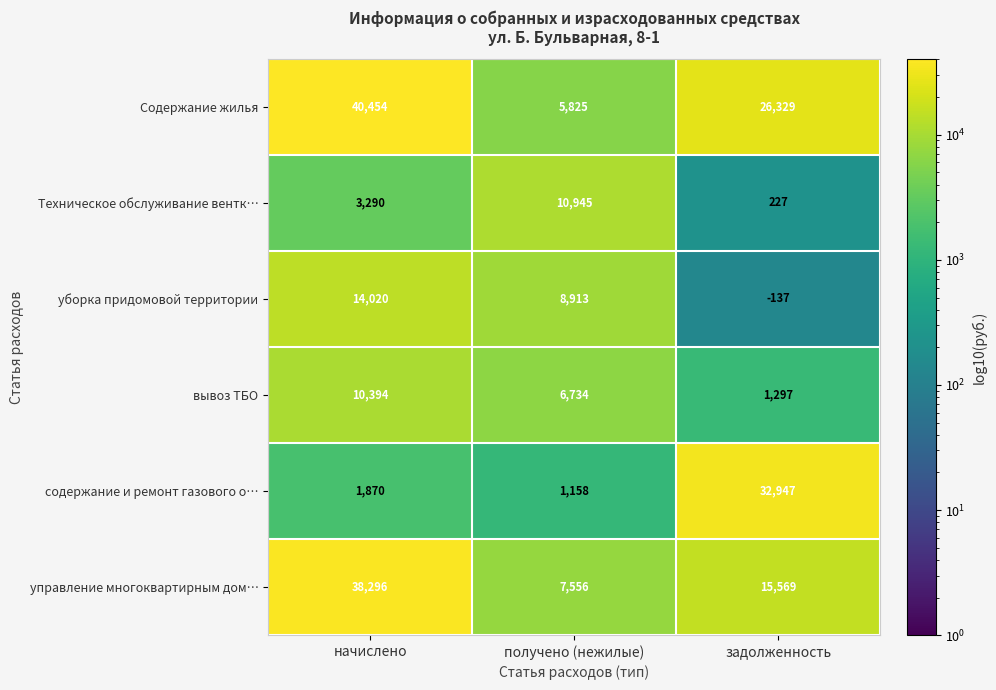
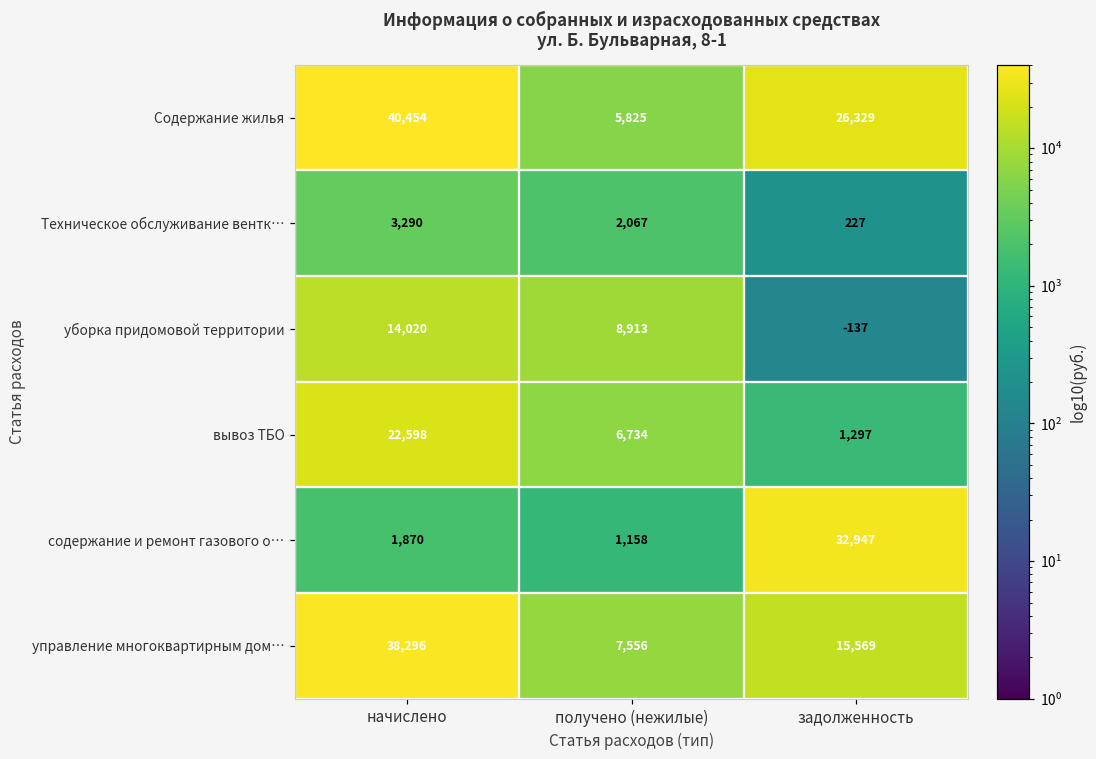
  {
    "Содержание жилья": {
      "начислено": "40,454",
      "получено (нежилые)": "5,825",
      "задолженность": "26,329"
    },
    "Техническое обслуживание вентк…": {
      "начислено": "3,290",
-     "получено (нежилые)": "10,945",
+     "получено (нежилые)": "2,067",
      "задолженность": "227"
    },
    "уборка придомовой территории": {
      "начислено": "14,020",
      "получено (нежилые)": "8,913",
      "задолженность": "-137"
    },
    "вывоз ТБО": {
-     "начислено": "10,394",
+     "начислено": "22,598",
      "получено (нежилые)": "6,734",
      "задолженность": "1,297"
    },
    "содержание и ремонт газового о…": {
      "начислено": "1,870",
      "получено (нежилые)": "1,158",
      "задолженность": "32,947"
    },
    "управление многоквартирным дом…": {
      "начислено": "38,296",
      "получено (нежилые)": "7,556",
      "задолженность": "15,569"
    }
  }
